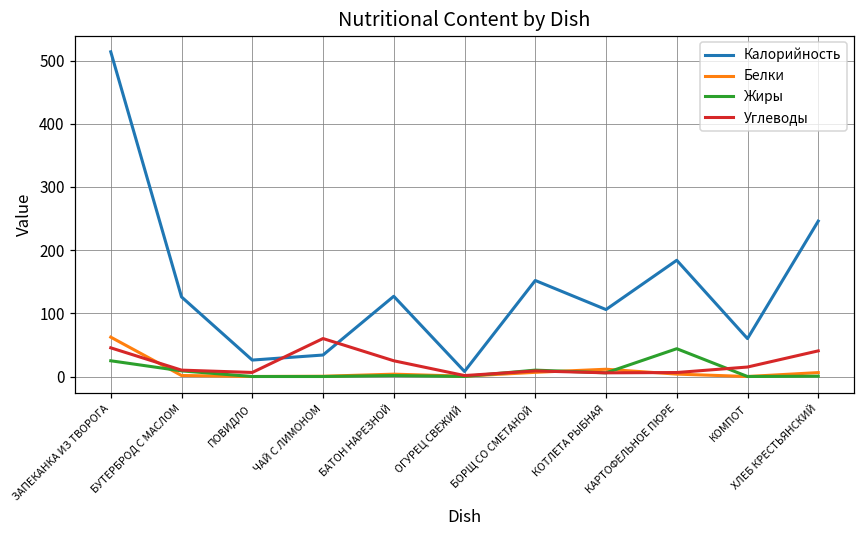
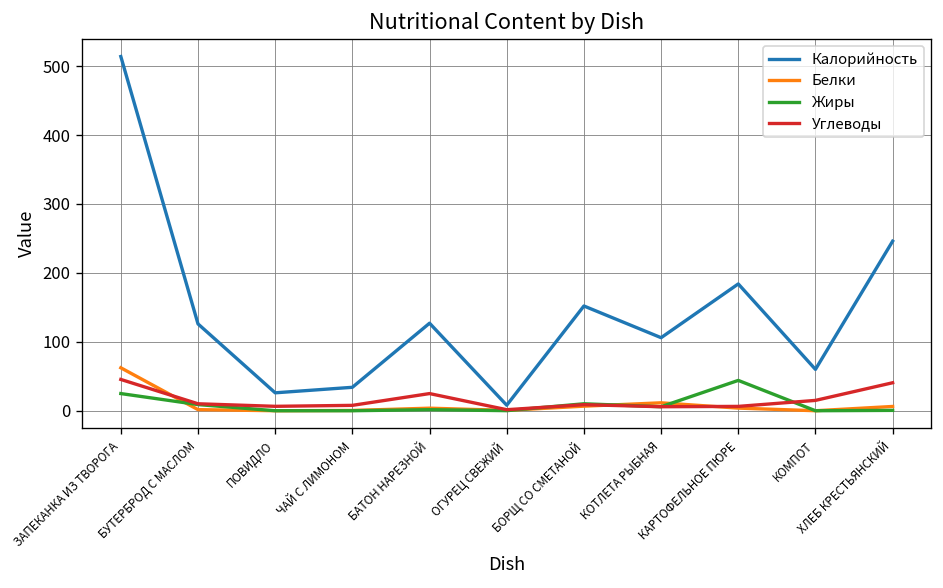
  {
    "Калорийность": {
      "ЗАПЕКАНКА ИЗ ТВОРОГА": 510,
      "БУТЕРБРОД С МАСЛОМ": 130,
      "ПОВИДЛО": 30,
      "ЧАЙ С ЛИМОНОМ": 30,
      "БАТОН НАРЕЗНОЙ": 130,
      "ОГУРЕЦ СВЕЖИЙ": 10,
      "БОРЩ СО СМЕТАНОЙ": 150,
      "КОТЛЕТА РЫБНАЯ": 110,
      "КАРТОФЕЛЬНОЕ ПЮРЕ": 180,
      "КОМПОТ": 60,
      "ХЛЕБ КРЕСТЬЯНСКИЙ": 250
    },
    "Белки": {
      "ЗАПЕКАНКА ИЗ ТВОРОГА": 60,
      "БУТЕРБРОД С МАСЛОМ": 0,
      "КОТЛЕТА РЫБНАЯ": 10,
      "ХЛЕБ КРЕСТЬЯНСКИЙ": 10
    },
    "Жиры": {
      "ЗАПЕКАНКА ИЗ ТВОРОГА": 20,
      "КАРТОФЕЛЬНОЕ ПЮРЕ": 40,
      "ХЛЕБ КРЕСТЬЯНСКИЙ": 0
    },
    "Углеводы": {
      "ЗАПЕКАНКА ИЗ ТВОРОГА": 50,
      "ПОВИДЛО": 10,
-     "ЧАЙ С ЛИМОНОМ": 60,
+     "ЧАЙ С ЛИМОНОМ": 10,
      "БАТОН НАРЕЗНОЙ": 20,
      "КОМПОТ": 20,
      "ХЛЕБ КРЕСТЬЯНСКИЙ": 40
    }
  }
